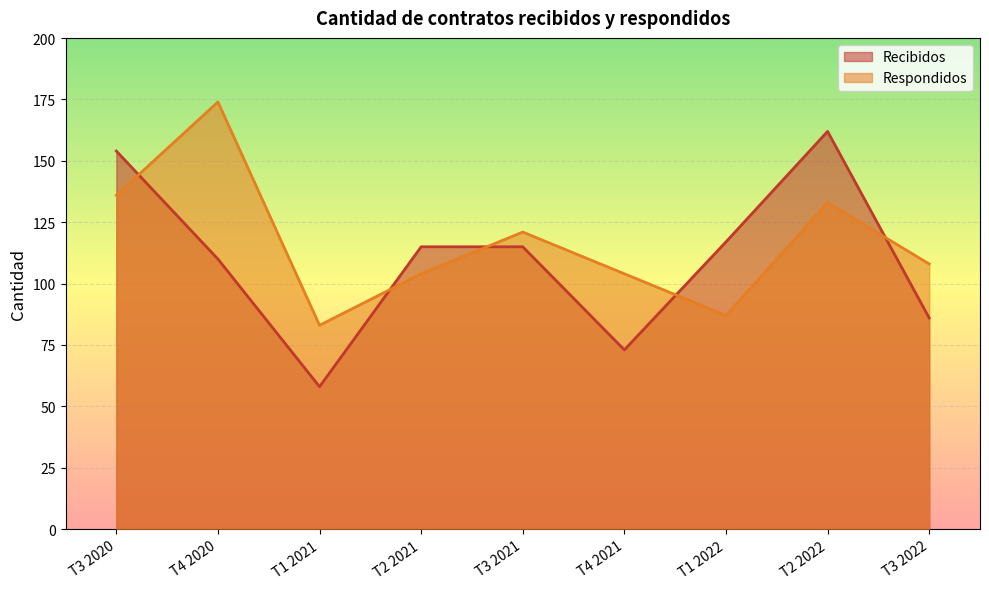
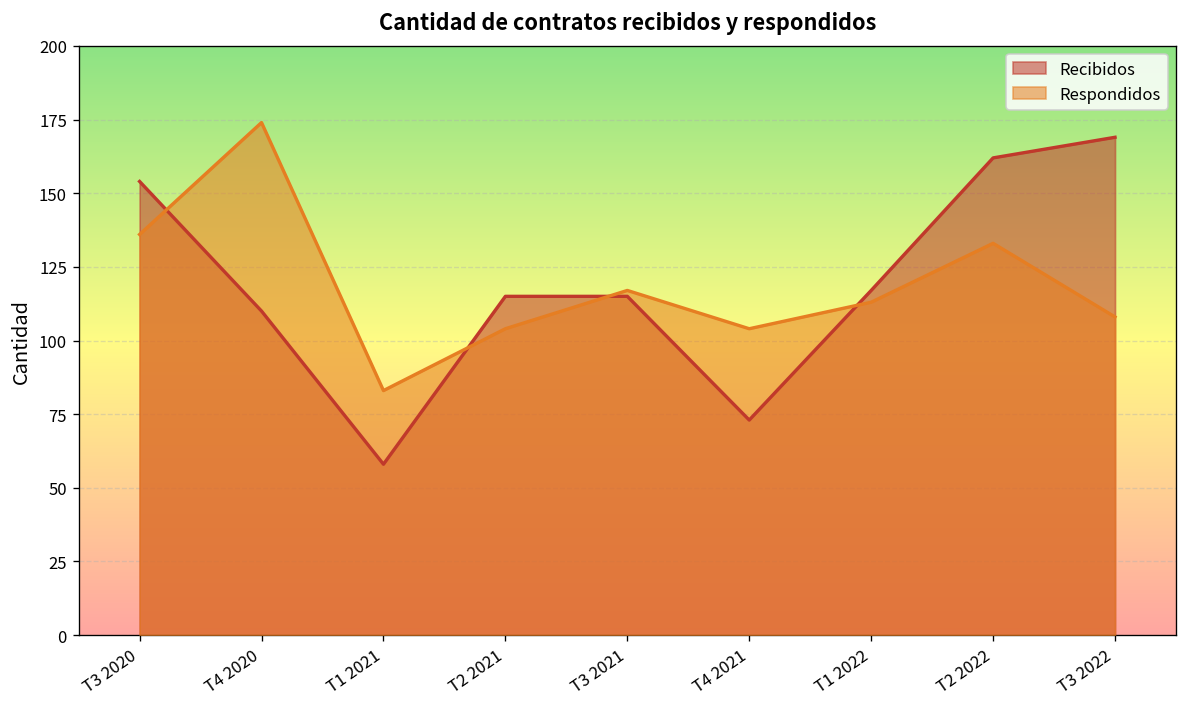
  {
    "Recibidos": {
      "T3 2020": 154,
      "T4 2020": 110,
      "T1 2021": 58,
      "T2 2021": 115,
      "T3 2021": 115,
      "T4 2021": 73,
      "T1 2022": 117,
      "T2 2022": 162,
-     "T3 2022": 86
+     "T3 2022": 169
    },
    "Respondidos": {
      "T3 2020": 136,
      "T4 2020": 174,
      "T1 2021": 83,
      "T2 2021": 104,
-     "T3 2021": 121,
+     "T3 2021": 117,
      "T4 2021": 104,
-     "T1 2022": 87,
+     "T1 2022": 113,
      "T2 2022": 133,
      "T3 2022": 108
    }
  }
